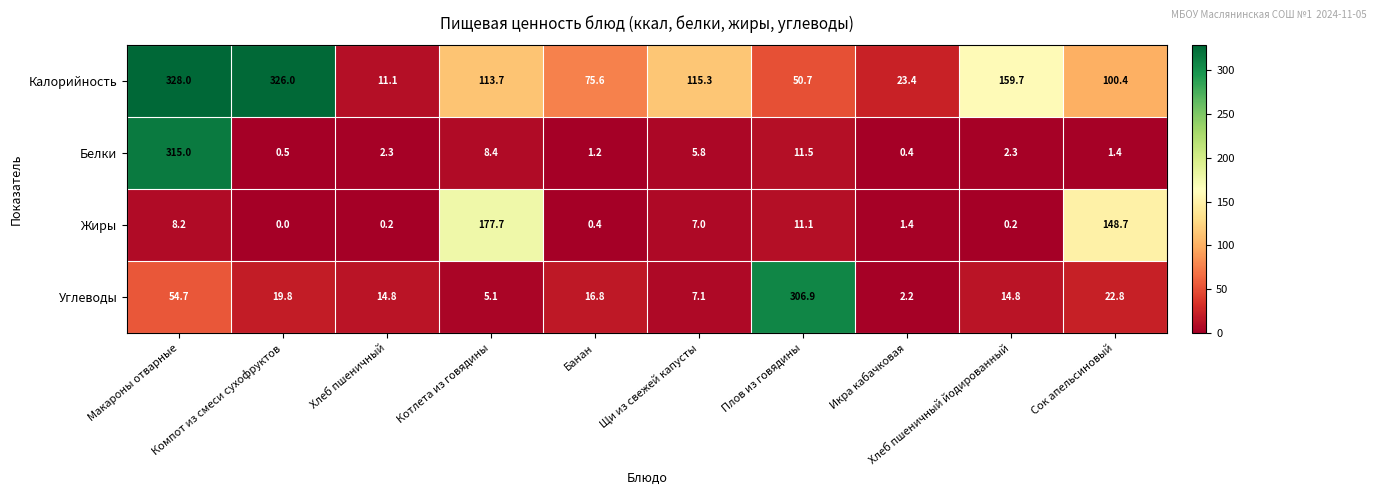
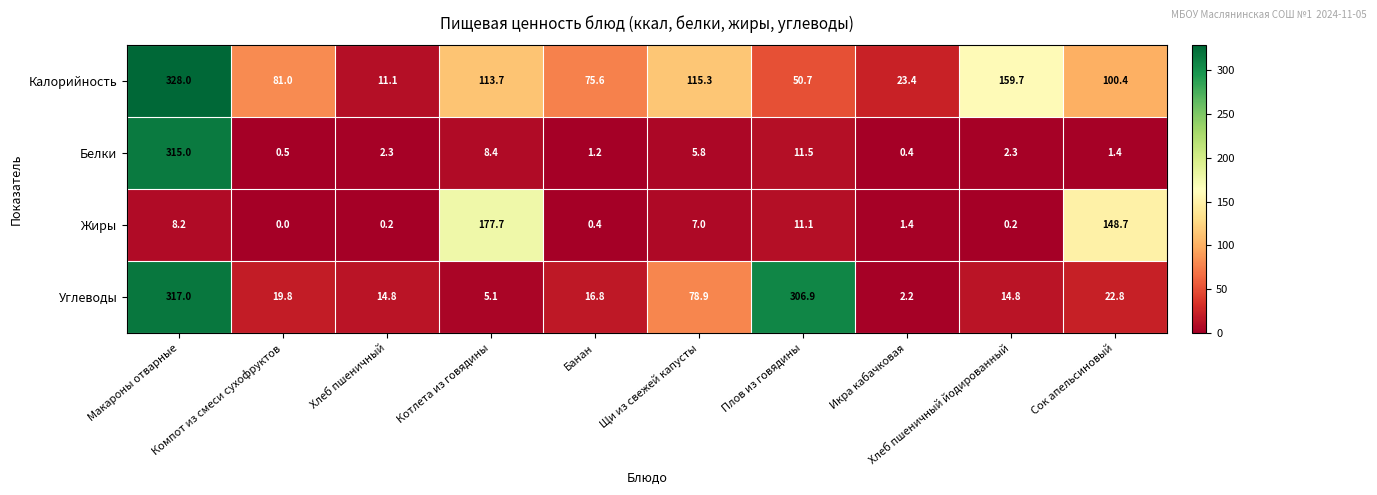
  {
    "Калорийность": {
      "Макароны отварные": 328.0,
-     "Компот из смеси сухофруктов": 326.0,
+     "Компот из смеси сухофруктов": 81.0,
      "Хлеб пшеничный": 11.1,
      "Котлета из говядины": 113.7,
      "Банан": 75.6,
      "Щи из свежей капусты": 115.3,
      "Плов из говядины": 50.7,
      "Икра кабачковая": 23.4,
      "Хлеб пшеничный йодированный": 159.7,
      "Сок апельсиновый": 100.4
    },
    "Белки": {
      "Макароны отварные": 315.0,
      "Компот из смеси сухофруктов": 0.5,
      "Хлеб пшеничный": 2.3,
      "Котлета из говядины": 8.4,
      "Банан": 1.2,
      "Щи из свежей капусты": 5.8,
      "Плов из говядины": 11.5,
      "Икра кабачковая": 0.4,
      "Хлеб пшеничный йодированный": 2.3,
      "Сок апельсиновый": 1.4
    },
    "Жиры": {
      "Макароны отварные": 8.2,
      "Компот из смеси сухофруктов": 0.0,
      "Хлеб пшеничный": 0.2,
      "Котлета из говядины": 177.7,
      "Банан": 0.4,
      "Щи из свежей капусты": 7.0,
      "Плов из говядины": 11.1,
      "Икра кабачковая": 1.4,
      "Хлеб пшеничный йодированный": 0.2,
      "Сок апельсиновый": 148.7
    },
    "Углеводы": {
-     "Макароны отварные": 54.7,
+     "Макароны отварные": 317.0,
      "Компот из смеси сухофруктов": 19.8,
      "Хлеб пшеничный": 14.8,
      "Котлета из говядины": 5.1,
      "Банан": 16.8,
-     "Щи из свежей капусты": 7.1,
+     "Щи из свежей капусты": 78.9,
      "Плов из говядины": 306.9,
      "Икра кабачковая": 2.2,
      "Хлеб пшеничный йодированный": 14.8,
      "Сок апельсиновый": 22.8
    }
  }
